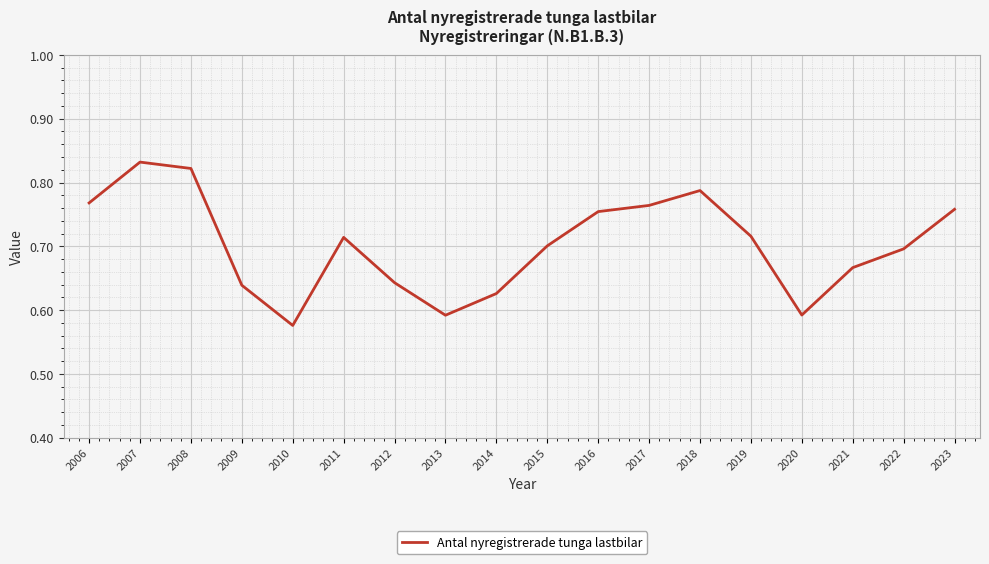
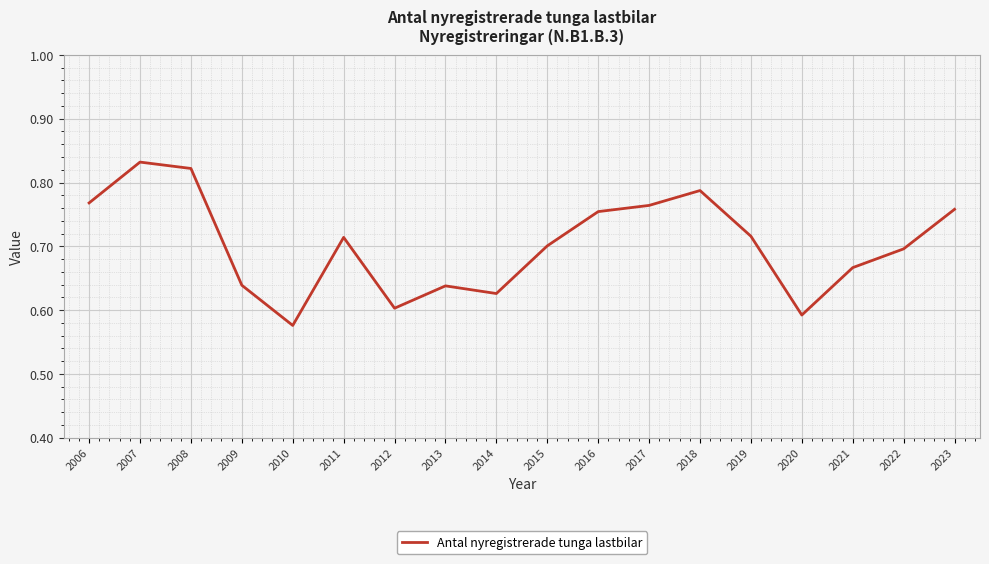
  {
    "2006": 0.77,
    "2007": 0.83,
    "2008": 0.82,
    "2009": 0.64,
    "2010": 0.58,
    "2011": 0.71,
-   "2012": 0.64,
-   "2013": 0.59,
+   "2012": 0.60,
+   "2013": 0.64,
    "2014": 0.63,
    "2015": 0.70,
    "2016": 0.75,
    "2017": 0.76,
    "2018": 0.79,
    "2019": 0.72,
    "2020": 0.59,
    "2021": 0.67,
    "2022": 0.70,
    "2023": 0.76
  }
